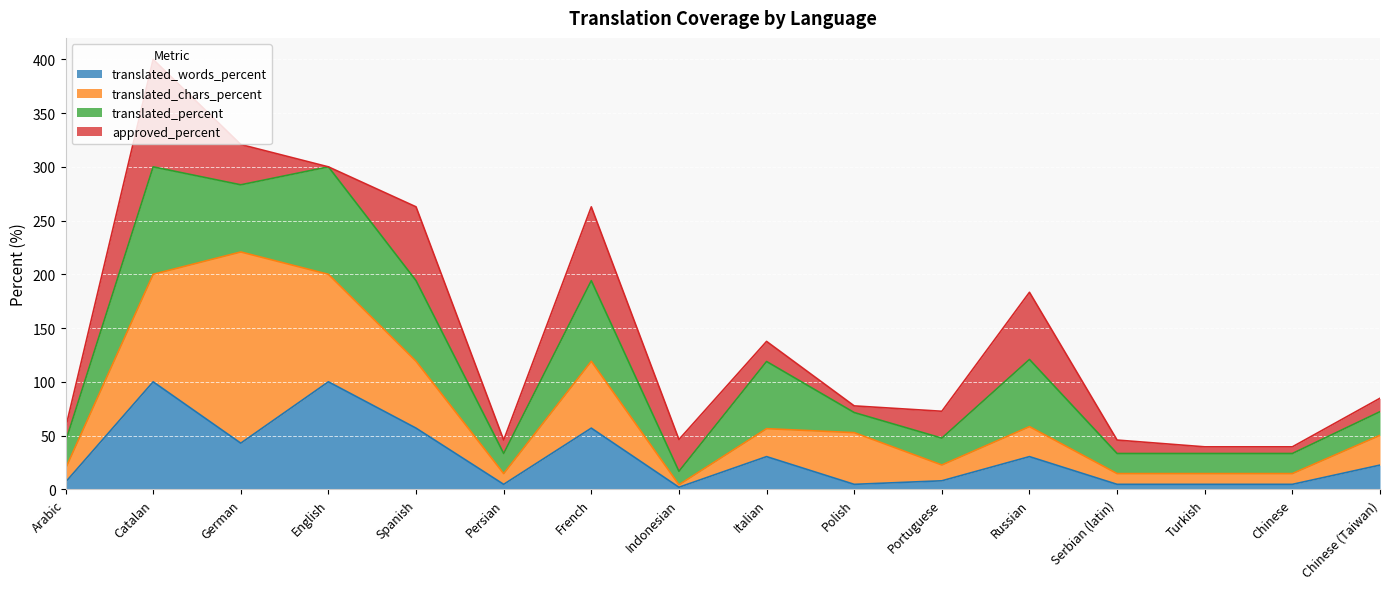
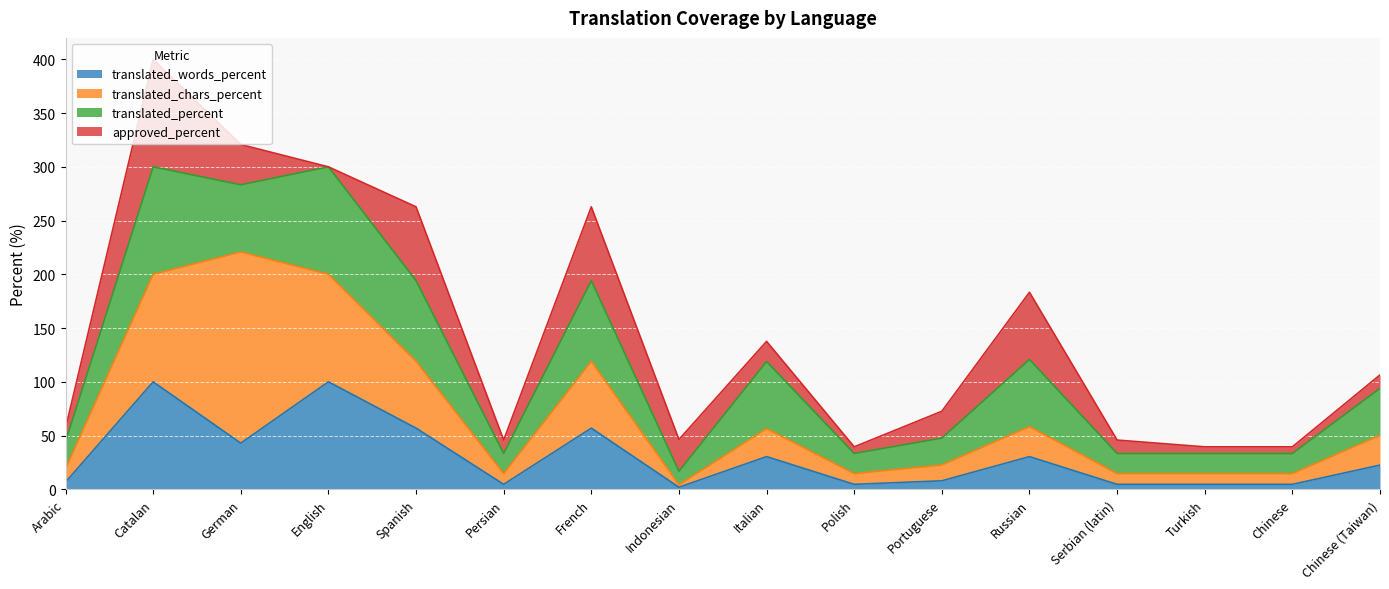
  {
    "translated_words_percent": {
      "Arabic": 7,
      "Catalan": 100,
      "German": 43,
      "English": 100,
      "Spanish": 57,
      "Persian": 5,
      "French": 57,
      "Italian": 30,
      "Polish": 5,
      "Portuguese": 8,
      "Russian": 30,
      "Serbian (latin)": 5,
      "Turkish": 5,
      "Chinese": 5,
      "Chinese (Taiwan)": 23
    },
    "translated_chars_percent": {
      "Arabic": 13,
      "Catalan": 100,
      "German": 178,
      "English": 100,
      "Spanish": 62,
      "Persian": 10,
      "French": 62,
      "Italian": 26,
-     "Polish": 48,
+     "Polish": 10,
      "Portuguese": 15,
      "Russian": 28,
      "Serbian (latin)": 10,
      "Turkish": 10,
      "Chinese": 10,
      "Chinese (Taiwan)": 28
    },
    "translated_percent": {
      "Arabic": 25,
      "Catalan": 100,
      "German": 63,
      "Spanish": 75,
      "Persian": 19,
      "French": 75,
      "Indonesian": 13,
      "Italian": 63,
      "Polish": 19,
      "Portuguese": 25,
      "Russian": 63,
      "Serbian (latin)": 19,
      "Turkish": 19,
      "Chinese": 19,
-     "Chinese (Taiwan)": 22
+     "Chinese (Taiwan)": 44
    },
    "approved_percent": {
      "Arabic": 13,
      "German": 38,
      "Spanish": 69,
      "Persian": 13,
      "French": 69,
      "Indonesian": 30,
      "Italian": 19,
      "Polish": 6,
      "Portuguese": 25,
      "Russian": 63,
      "Serbian (latin)": 13,
      "Turkish": 6,
      "Chinese": 6,
      "Chinese (Taiwan)": 13
    }
  }
